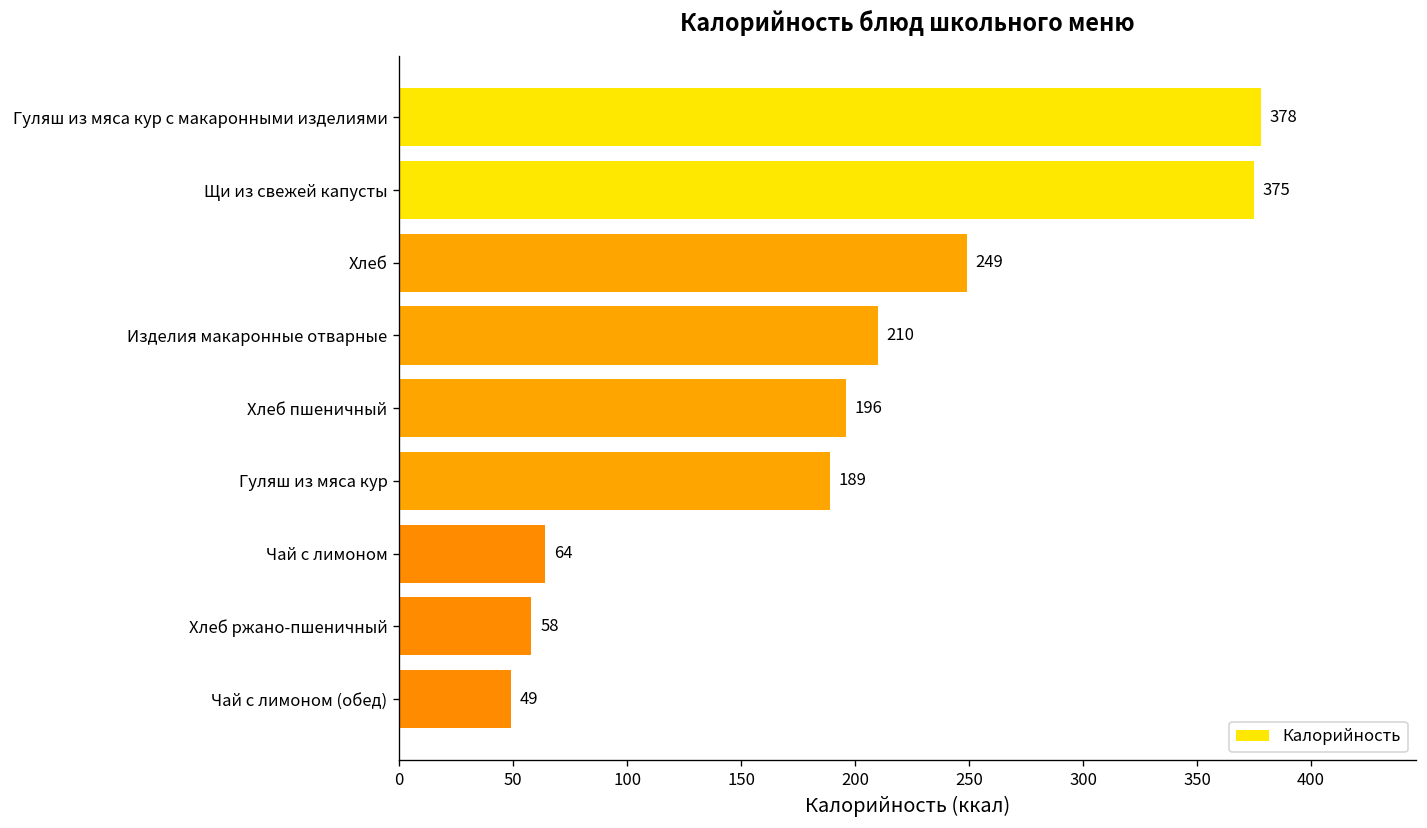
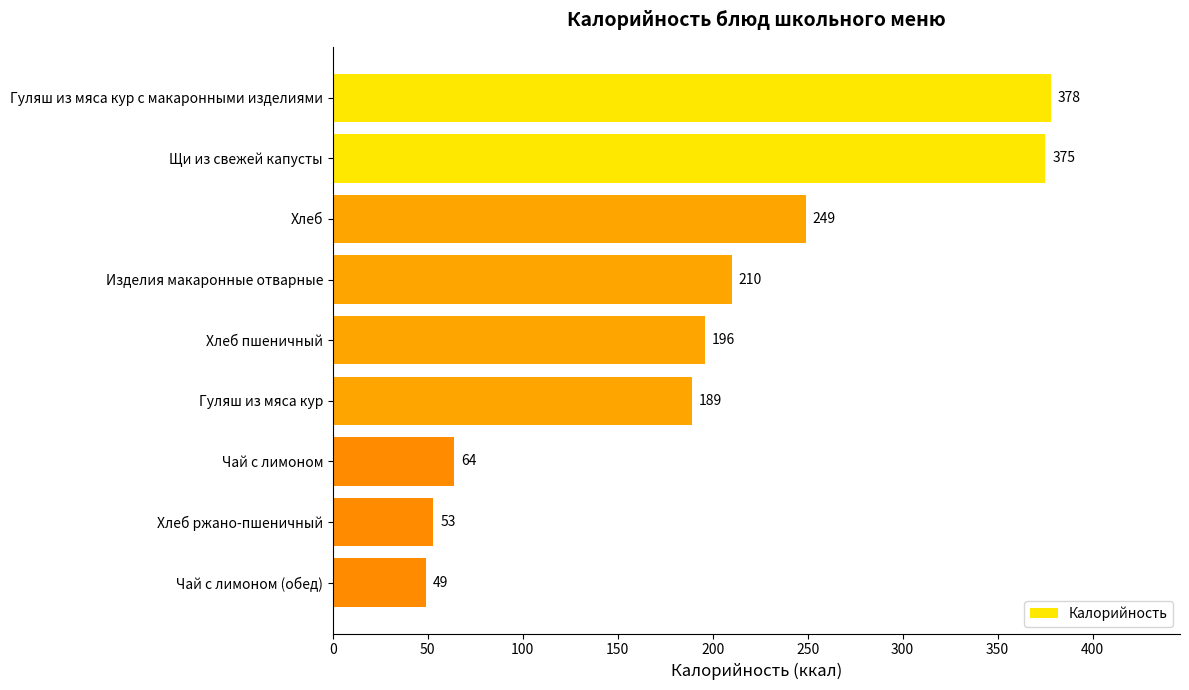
  {
    "Гуляш из мяса кур с макаронными изделиями": 378,
    "Щи из свежей капусты": 375,
    "Хлеб": 249,
    "Изделия макаронные отварные": 210,
    "Хлеб пшеничный": 196,
    "Гуляш из мяса кур": 189,
    "Чай с лимоном": 64,
-   "Хлеб ржано-пшеничный": 58,
+   "Хлеб ржано-пшеничный": 53,
    "Чай с лимоном (обед)": 49
  }
